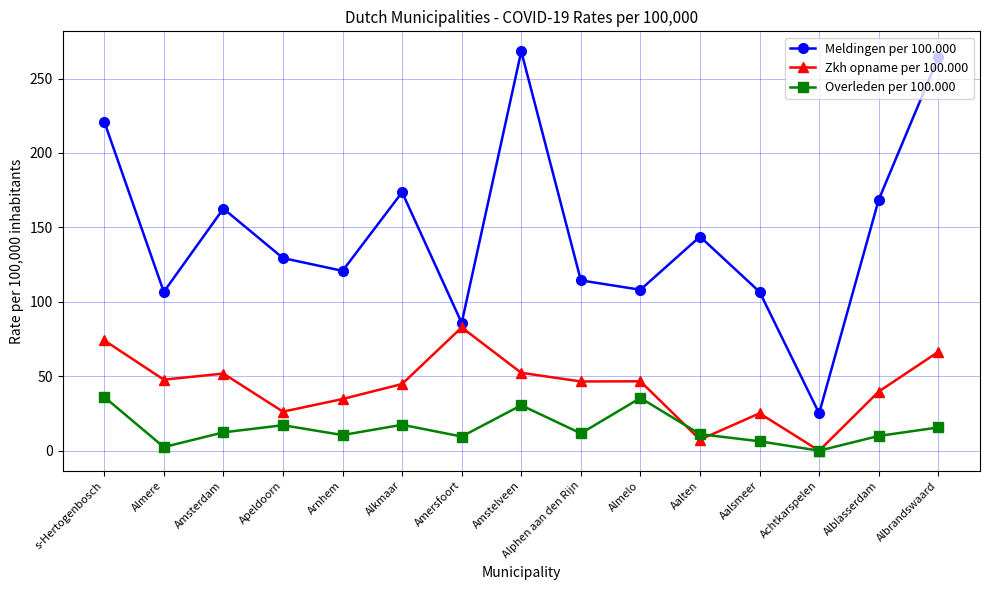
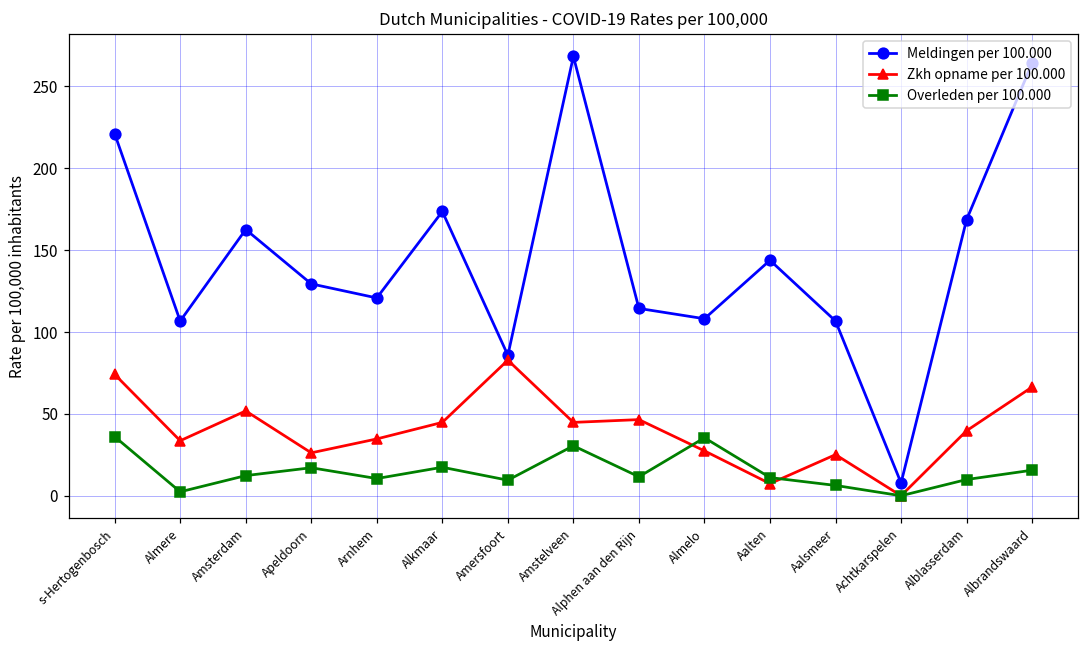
  {
    "Meldingen per 100.000": {
      "s-Hertogenbosch": 221,
      "Almere": 107,
      "Amsterdam": 163,
      "Apeldoorn": 129,
      "Arnhem": 121,
      "Alkmaar": 174,
      "Amersfoort": 86,
      "Amstelveen": 268,
      "Alphen aan den Rijn": 114,
      "Almelo": 108,
      "Aalten": 144,
      "Aalsmeer": 107,
-     "Achtkarspelen": 25,
+     "Achtkarspelen": 8,
      "Alblasserdam": 169
    },
    "Zkh opname per 100.000": {
      "s-Hertogenbosch": 74,
-     "Almere": 48,
+     "Almere": 34,
      "Amsterdam": 52,
      "Apeldoorn": 26,
      "Arnhem": 35,
      "Alkmaar": 45,
      "Amersfoort": 83,
-     "Amstelveen": 52,
+     "Amstelveen": 45,
      "Alphen aan den Rijn": 47,
-     "Almelo": 47,
+     "Almelo": 27,
      "Aalten": 7,
      "Aalsmeer": 25,
      "Alblasserdam": 40,
      "Albrandswaard": 66
    },
    "Overleden per 100.000": {
      "s-Hertogenbosch": 36,
      "Almere": 2,
      "Amsterdam": 12,
      "Apeldoorn": 17,
      "Arnhem": 11,
      "Alkmaar": 17,
      "Amersfoort": 10,
      "Amstelveen": 31,
      "Alphen aan den Rijn": 12,
      "Almelo": 35,
      "Aalten": 11,
      "Aalsmeer": 6,
      "Alblasserdam": 10,
      "Albrandswaard": 16
    }
  }
